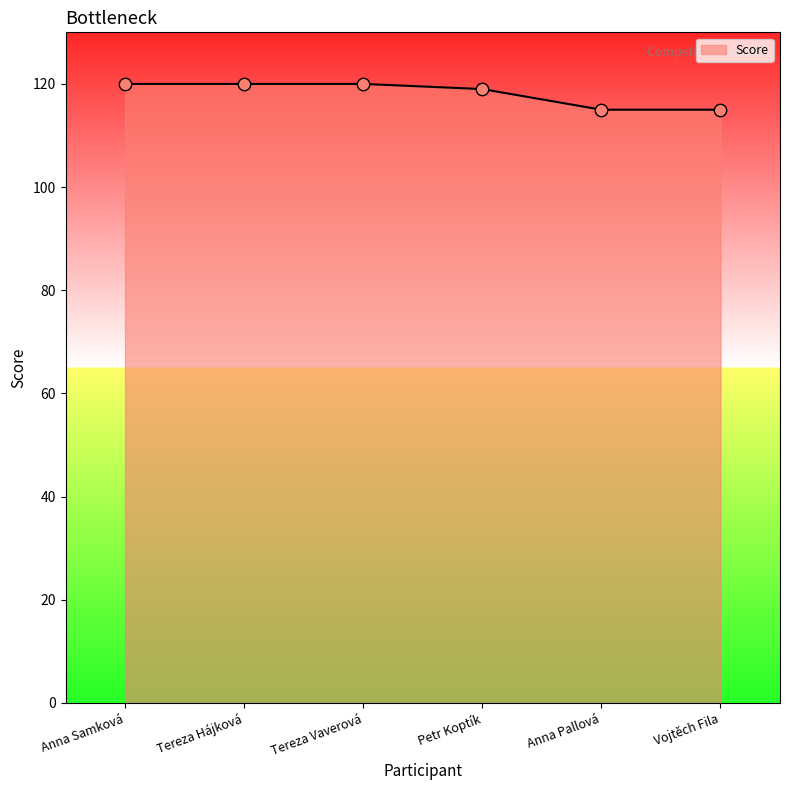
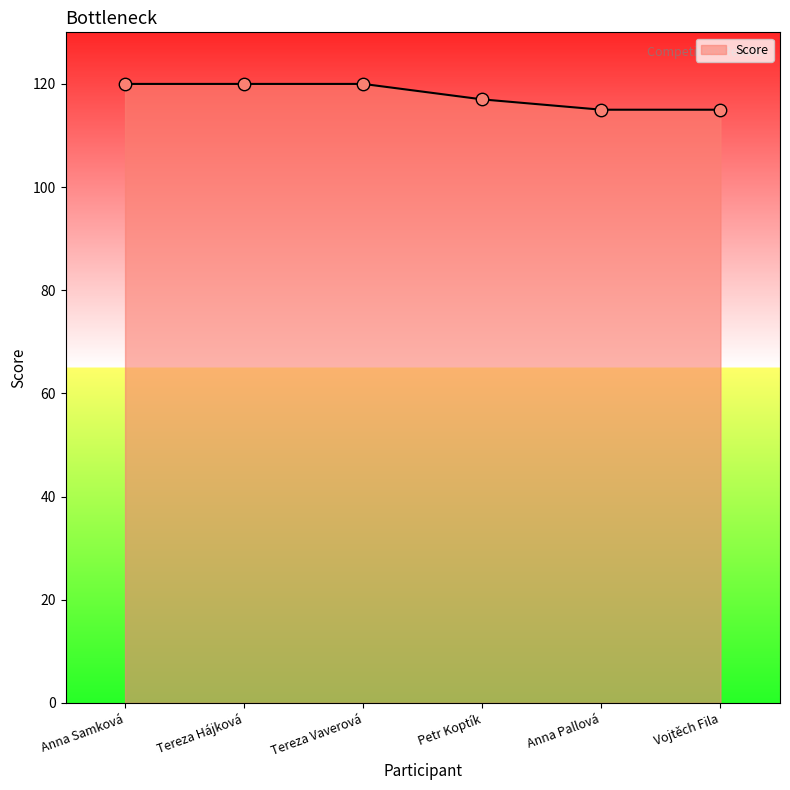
  {
    "Anna Samková": 120,
    "Tereza Hájková": 120,
    "Tereza Vaverová": 120,
-   "Petr Koptík": 119,
+   "Petr Koptík": 117,
    "Anna Pallová": 115,
    "Vojtěch Fila": 115
  }
